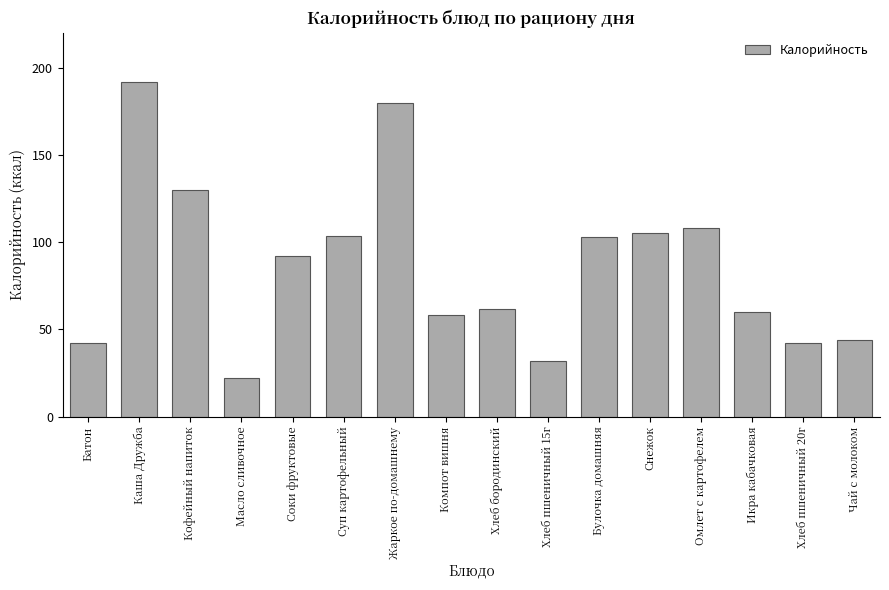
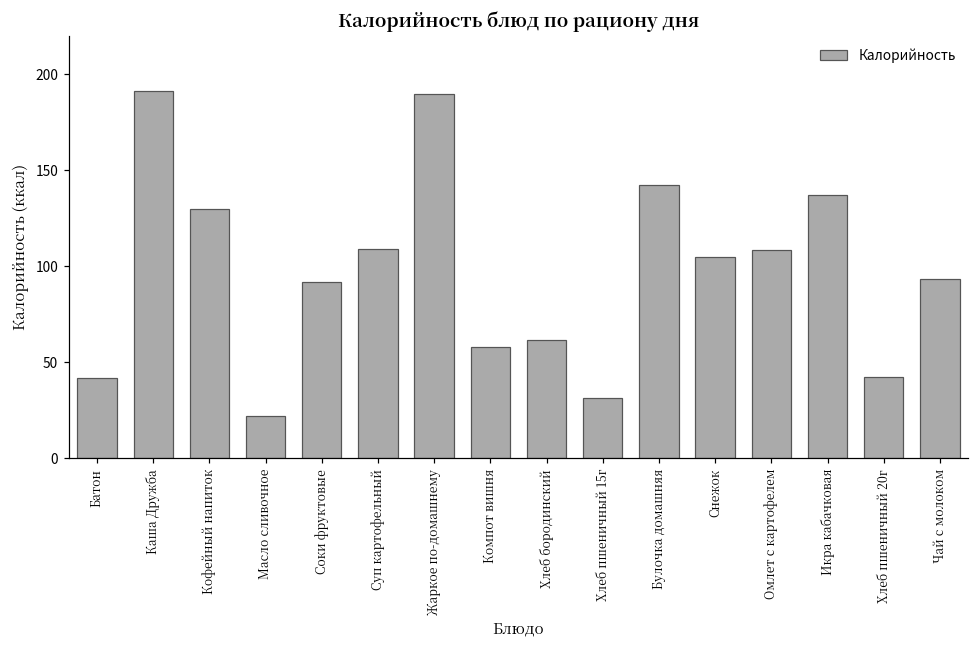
  {
    "Батон": 42,
    "Каша Дружба": 192,
    "Кофейный напиток": 130,
    "Масло сливочное": 22,
    "Соки фруктовые": 92,
-   "Суп картофельный": 104,
-   "Жаркое по-домашнему": 180,
+   "Суп картофельный": 109,
+   "Жаркое по-домашнему": 190,
    "Компот вишня": 58,
    "Хлеб бородинский": 61,
    "Хлеб пшеничный 15г": 32,
-   "Булочка домашняя": 103,
+   "Булочка домашняя": 142,
    "Снежок": 105,
    "Омлет с картофелем": 108,
-   "Икра кабачковая": 60,
+   "Икра кабачковая": 137,
    "Хлеб пшеничный 20г": 42,
-   "Чай с молоком": 44
+   "Чай с молоком": 93
  }
